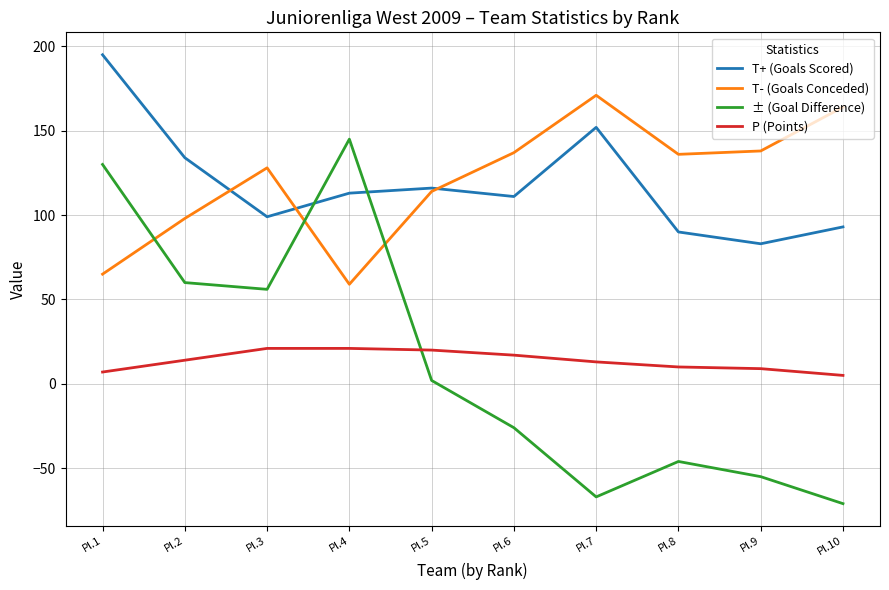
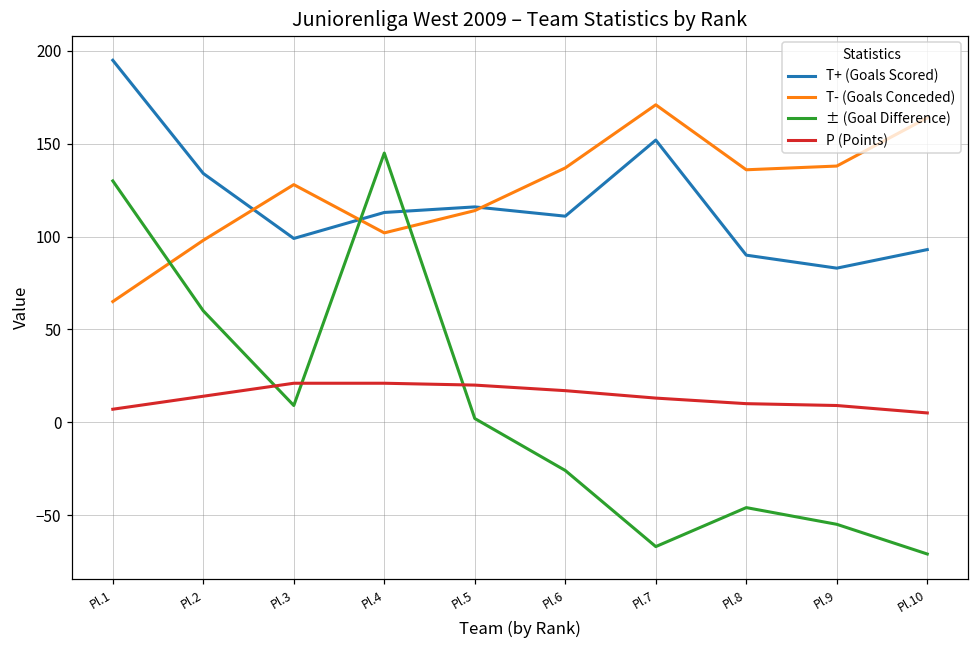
  {
    "T+ (Goals Scored)": {
      "Pl.1": 195,
      "Pl.2": 134,
      "Pl.3": 99,
      "Pl.4": 113,
      "Pl.5": 116,
      "Pl.6": 111,
      "Pl.7": 152,
      "Pl.8": 90,
      "Pl.9": 83,
      "Pl.10": 93
    },
    "T- (Goals Conceded)": {
      "Pl.1": 65,
      "Pl.2": 98,
      "Pl.3": 128,
-     "Pl.4": 59,
+     "Pl.4": 102,
      "Pl.5": 114,
      "Pl.6": 137,
      "Pl.7": 171,
      "Pl.8": 136,
      "Pl.9": 138
    },
    "± (Goal Difference)": {
      "Pl.1": 130,
      "Pl.2": 60,
-     "Pl.3": 56,
+     "Pl.3": 9,
      "Pl.4": 145,
      "Pl.5": 2,
      "Pl.6": -26,
      "Pl.7": -67,
      "Pl.8": -46,
      "Pl.9": -55,
      "Pl.10": -71
    },
    "P (Points)": {
      "Pl.1": 7,
      "Pl.2": 14,
      "Pl.3": 21,
      "Pl.4": 21,
      "Pl.5": 20,
      "Pl.6": 17,
      "Pl.7": 13,
      "Pl.8": 10,
      "Pl.9": 9,
      "Pl.10": 5
    }
  }
